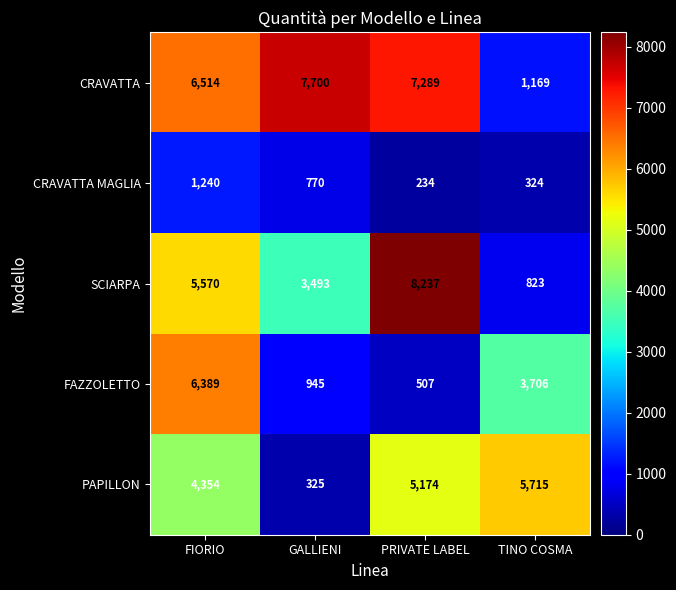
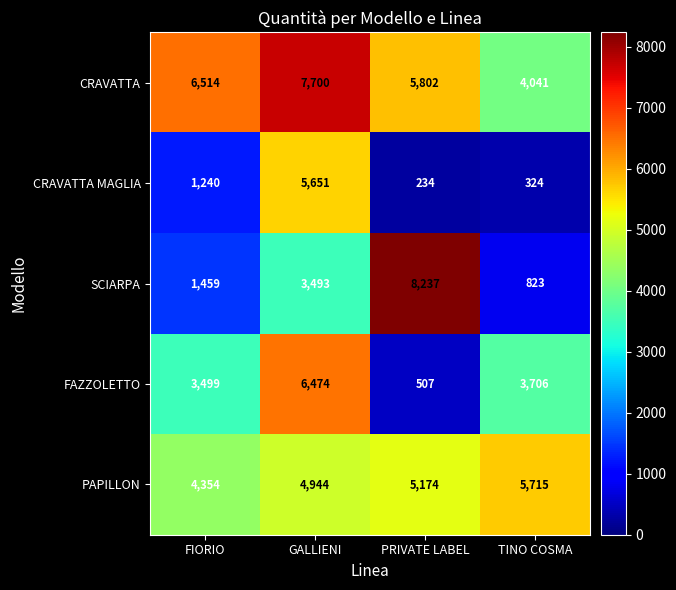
  {
    "CRAVATTA": {
      "FIORIO": "6,514",
      "GALLIENI": "7,700",
-     "PRIVATE LABEL": "7,289",
-     "TINO COSMA": "1,169"
+     "PRIVATE LABEL": "5,802",
+     "TINO COSMA": "4,041"
    },
    "CRAVATTA MAGLIA": {
      "FIORIO": "1,240",
-     "GALLIENI": "770",
+     "GALLIENI": "5,651",
      "PRIVATE LABEL": "234",
      "TINO COSMA": "324"
    },
    "SCIARPA": {
-     "FIORIO": "5,570",
+     "FIORIO": "1,459",
      "GALLIENI": "3,493",
      "PRIVATE LABEL": "8,237",
      "TINO COSMA": "823"
    },
    "FAZZOLETTO": {
-     "FIORIO": "6,389",
-     "GALLIENI": "945",
+     "FIORIO": "3,499",
+     "GALLIENI": "6,474",
      "PRIVATE LABEL": "507",
      "TINO COSMA": "3,706"
    },
    "PAPILLON": {
      "FIORIO": "4,354",
-     "GALLIENI": "325",
+     "GALLIENI": "4,944",
      "PRIVATE LABEL": "5,174",
      "TINO COSMA": "5,715"
    }
  }
